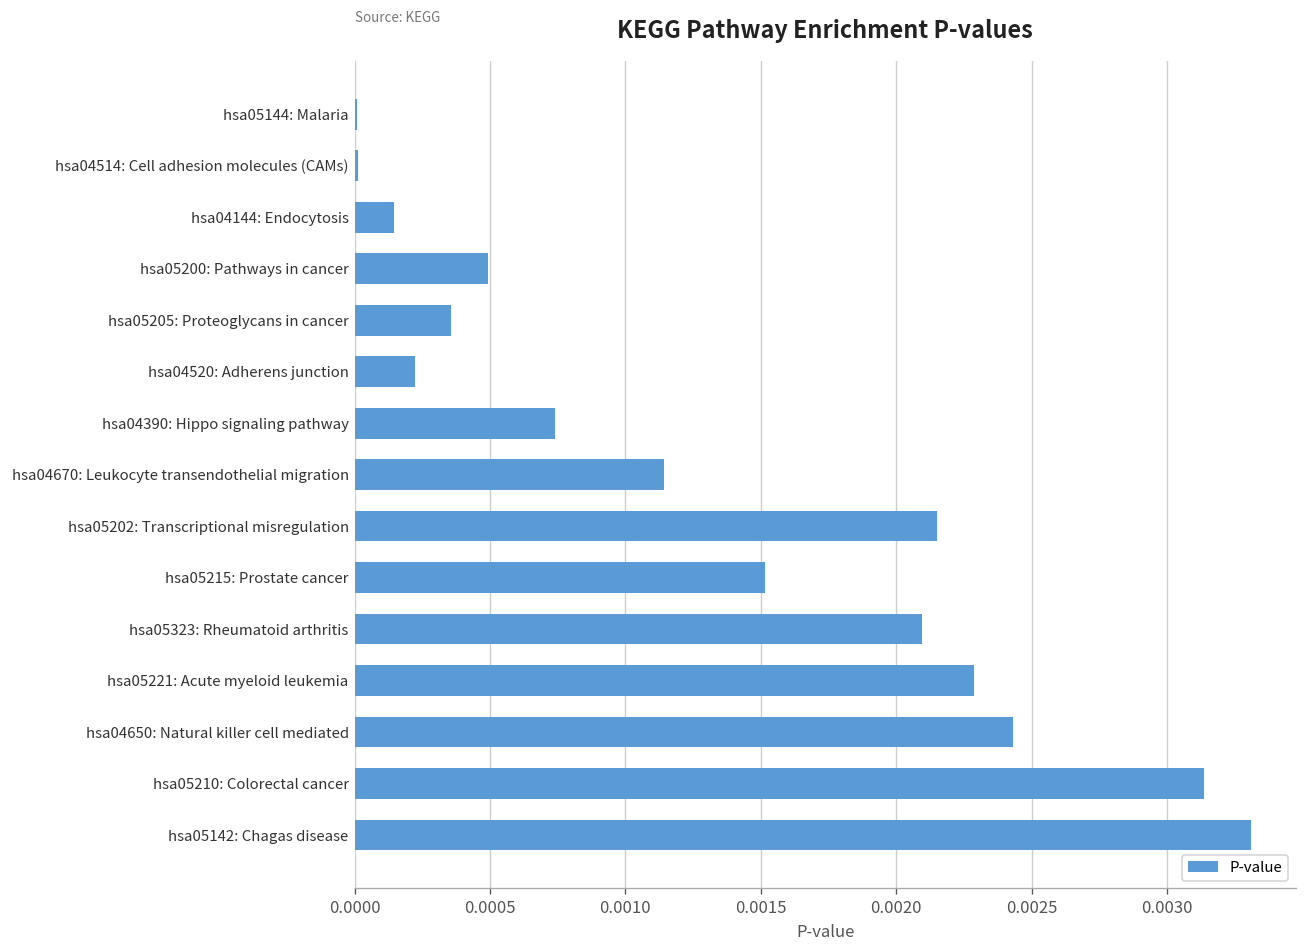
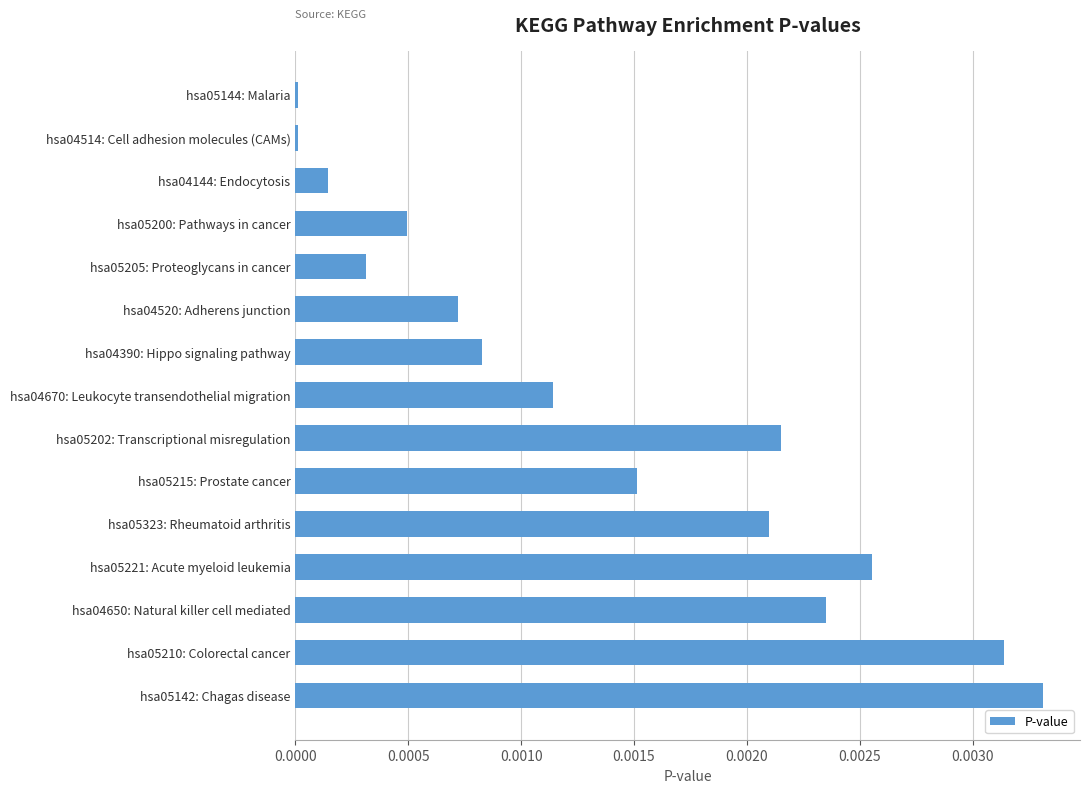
  {
    "hsa04514: Cell adhesion molecules (CAMs)": 0.00001,
    "hsa04144: Endocytosis": 0.00015,
    "hsa05200: Pathways in cancer": 0.00049,
-   "hsa05205: Proteoglycans in cancer": 0.00035,
-   "hsa04520: Adherens junction": 0.00022,
-   "hsa04390: Hippo signaling pathway": 0.00074,
+   "hsa05205: Proteoglycans in cancer": 0.00031,
+   "hsa04520: Adherens junction": 0.00072,
+   "hsa04390: Hippo signaling pathway": 0.00083,
    "hsa04670: Leukocyte transendothelial migration": 0.00114,
    "hsa05202: Transcriptional misregulation": 0.00215,
    "hsa05215: Prostate cancer": 0.00151,
    "hsa05323: Rheumatoid arthritis": 0.00210,
-   "hsa05221: Acute myeloid leukemia": 0.00229,
-   "hsa04650: Natural killer cell mediated": 0.00243,
+   "hsa05221: Acute myeloid leukemia": 0.00255,
+   "hsa04650: Natural killer cell mediated": 0.00235,
    "hsa05210: Colorectal cancer": 0.00314,
    "hsa05142: Chagas disease": 0.00331
  }
